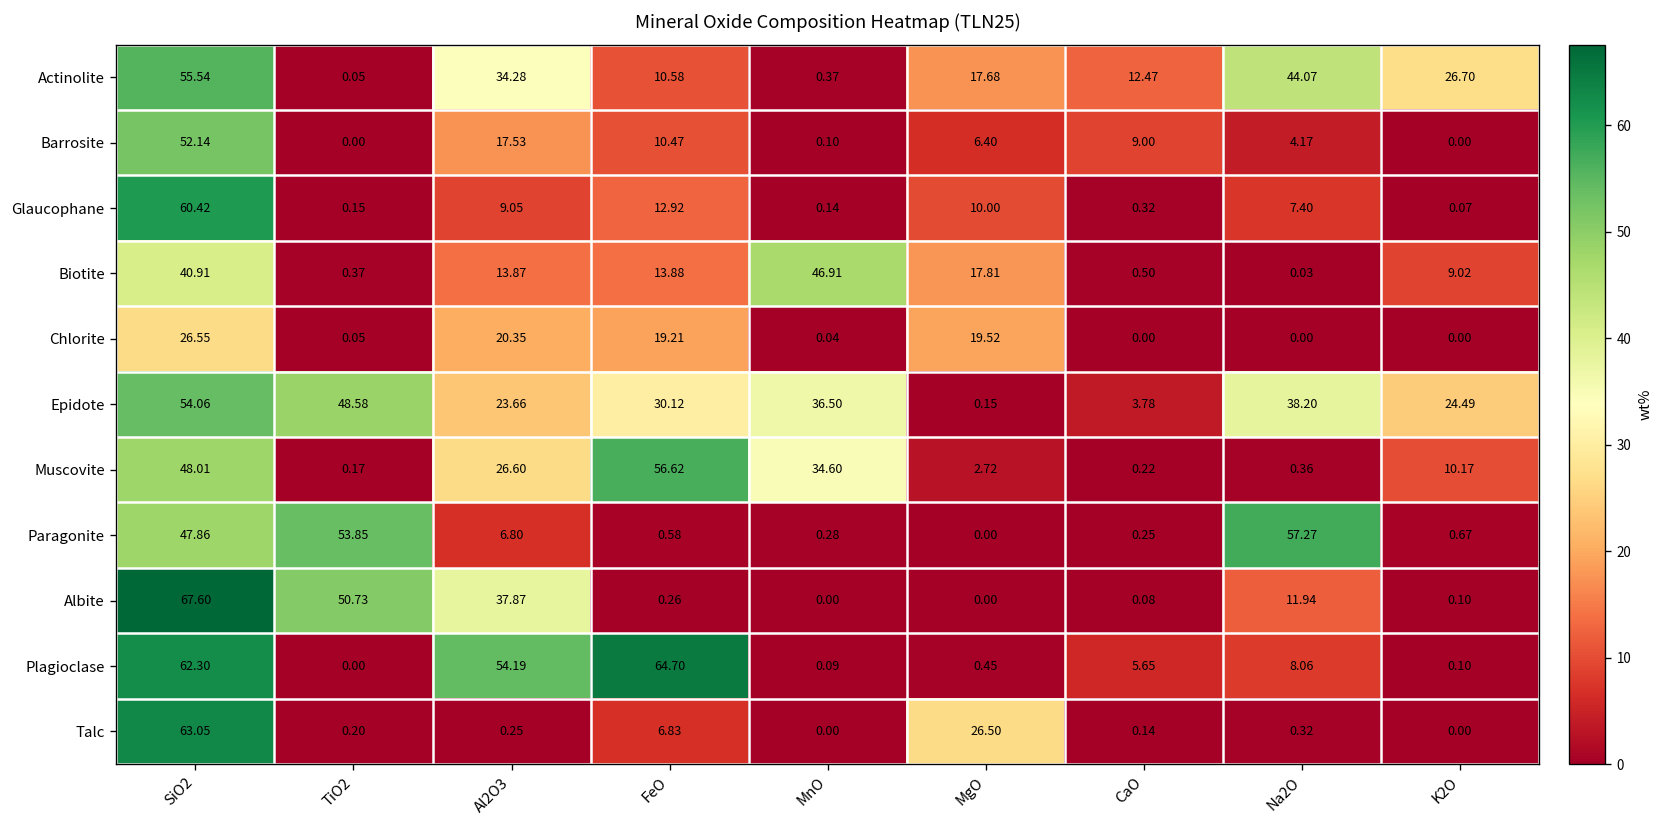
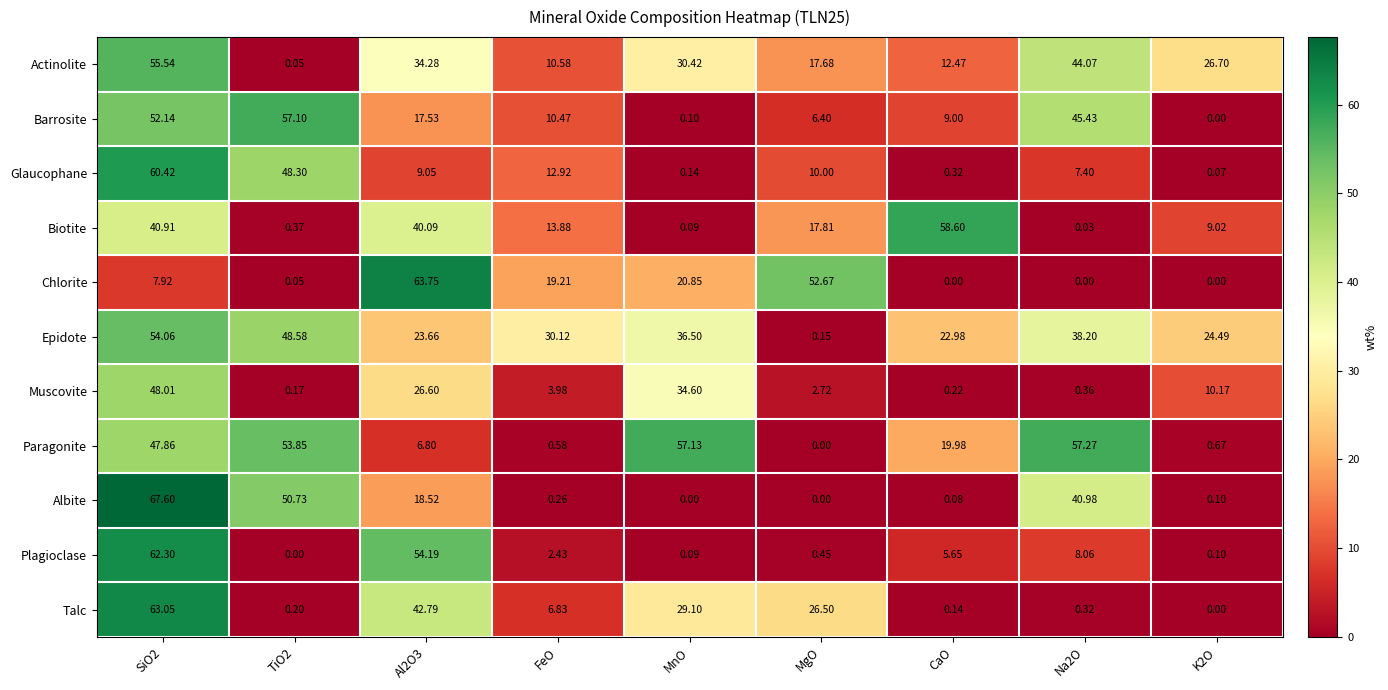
  {
    "Actinolite": {
      "SiO2": 55.54,
      "TiO2": 0.05,
      "Al2O3": 34.28,
      "FeO": 10.58,
-     "MnO": 0.37,
+     "MnO": 30.42,
      "MgO": 17.68,
      "CaO": 12.47,
      "Na2O": 44.07,
      "K2O": 26.70
    },
    "Barrosite": {
      "SiO2": 52.14,
-     "TiO2": 0.00,
+     "TiO2": 57.10,
      "Al2O3": 17.53,
      "FeO": 10.47,
      "MnO": 0.10,
      "MgO": 6.40,
      "CaO": 9.00,
-     "Na2O": 4.17,
+     "Na2O": 45.43,
      "K2O": 0.00
    },
    "Glaucophane": {
      "SiO2": 60.42,
-     "TiO2": 0.15,
+     "TiO2": 48.30,
      "Al2O3": 9.05,
      "FeO": 12.92,
      "MnO": 0.14,
      "MgO": 10.00,
      "CaO": 0.32,
      "Na2O": 7.40,
      "K2O": 0.07
    },
    "Biotite": {
      "SiO2": 40.91,
      "TiO2": 0.37,
-     "Al2O3": 13.87,
+     "Al2O3": 40.09,
      "FeO": 13.88,
-     "MnO": 46.91,
+     "MnO": 0.09,
      "MgO": 17.81,
-     "CaO": 0.50,
+     "CaO": 58.60,
      "Na2O": 0.03,
      "K2O": 9.02
    },
    "Chlorite": {
-     "SiO2": 26.55,
+     "SiO2": 7.92,
      "TiO2": 0.05,
-     "Al2O3": 20.35,
+     "Al2O3": 63.75,
      "FeO": 19.21,
-     "MnO": 0.04,
-     "MgO": 19.52,
+     "MnO": 20.85,
+     "MgO": 52.67,
      "CaO": 0.00,
      "Na2O": 0.00,
      "K2O": 0.00
    },
    "Epidote": {
      "SiO2": 54.06,
      "TiO2": 48.58,
      "Al2O3": 23.66,
      "FeO": 30.12,
      "MnO": 36.50,
      "MgO": 0.15,
-     "CaO": 3.78,
+     "CaO": 22.98,
      "Na2O": 38.20,
      "K2O": 24.49
    },
    "Muscovite": {
      "SiO2": 48.01,
      "TiO2": 0.17,
      "Al2O3": 26.60,
-     "FeO": 56.62,
+     "FeO": 3.98,
      "MnO": 34.60,
      "MgO": 2.72,
      "CaO": 0.22,
      "Na2O": 0.36,
      "K2O": 10.17
    },
    "Paragonite": {
      "SiO2": 47.86,
      "TiO2": 53.85,
      "Al2O3": 6.80,
      "FeO": 0.58,
-     "MnO": 0.28,
+     "MnO": 57.13,
      "MgO": 0.00,
-     "CaO": 0.25,
+     "CaO": 19.98,
      "Na2O": 57.27,
      "K2O": 0.67
    },
    "Albite": {
      "SiO2": 67.60,
      "TiO2": 50.73,
-     "Al2O3": 37.87,
+     "Al2O3": 18.52,
      "FeO": 0.26,
      "MnO": 0.00,
      "MgO": 0.00,
      "CaO": 0.08,
-     "Na2O": 11.94,
+     "Na2O": 40.98,
      "K2O": 0.10
    },
    "Plagioclase": {
      "SiO2": 62.30,
      "TiO2": 0.00,
      "Al2O3": 54.19,
-     "FeO": 64.70,
+     "FeO": 2.43,
      "MnO": 0.09,
      "MgO": 0.45,
      "CaO": 5.65,
      "Na2O": 8.06,
      "K2O": 0.10
    },
    "Talc": {
      "SiO2": 63.05,
      "TiO2": 0.20,
-     "Al2O3": 0.25,
+     "Al2O3": 42.79,
      "FeO": 6.83,
-     "MnO": 0.00,
+     "MnO": 29.10,
      "MgO": 26.50,
      "CaO": 0.14,
      "Na2O": 0.32,
      "K2O": 0.00
    }
  }
